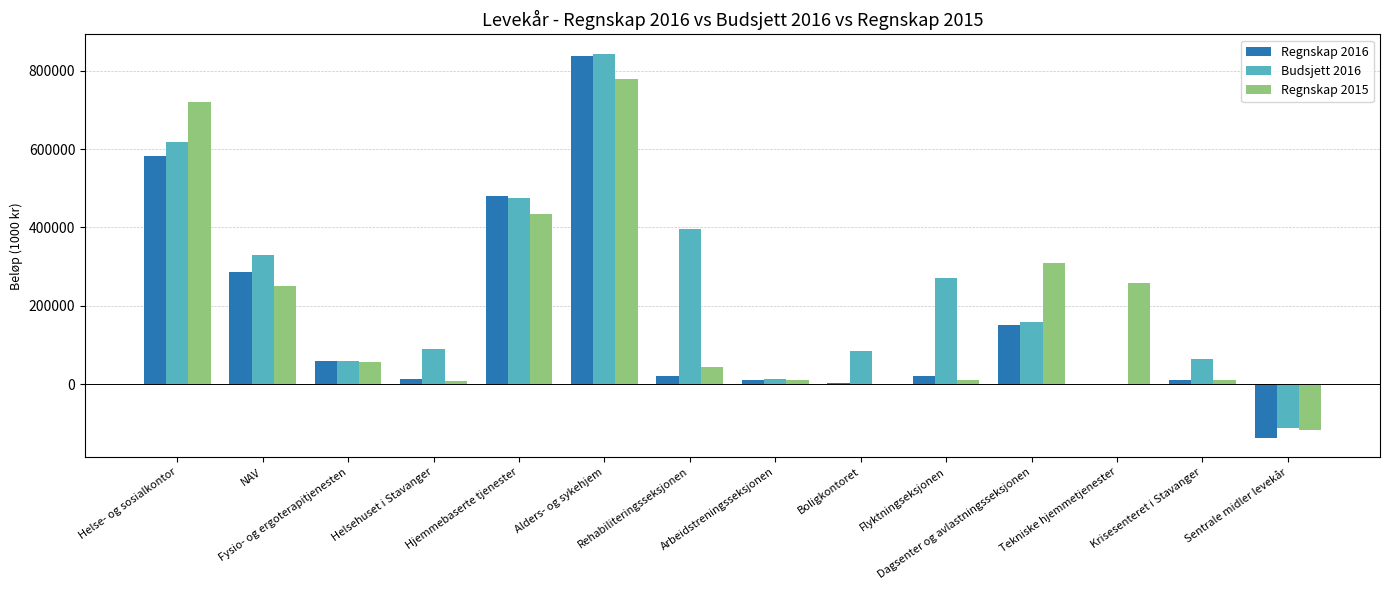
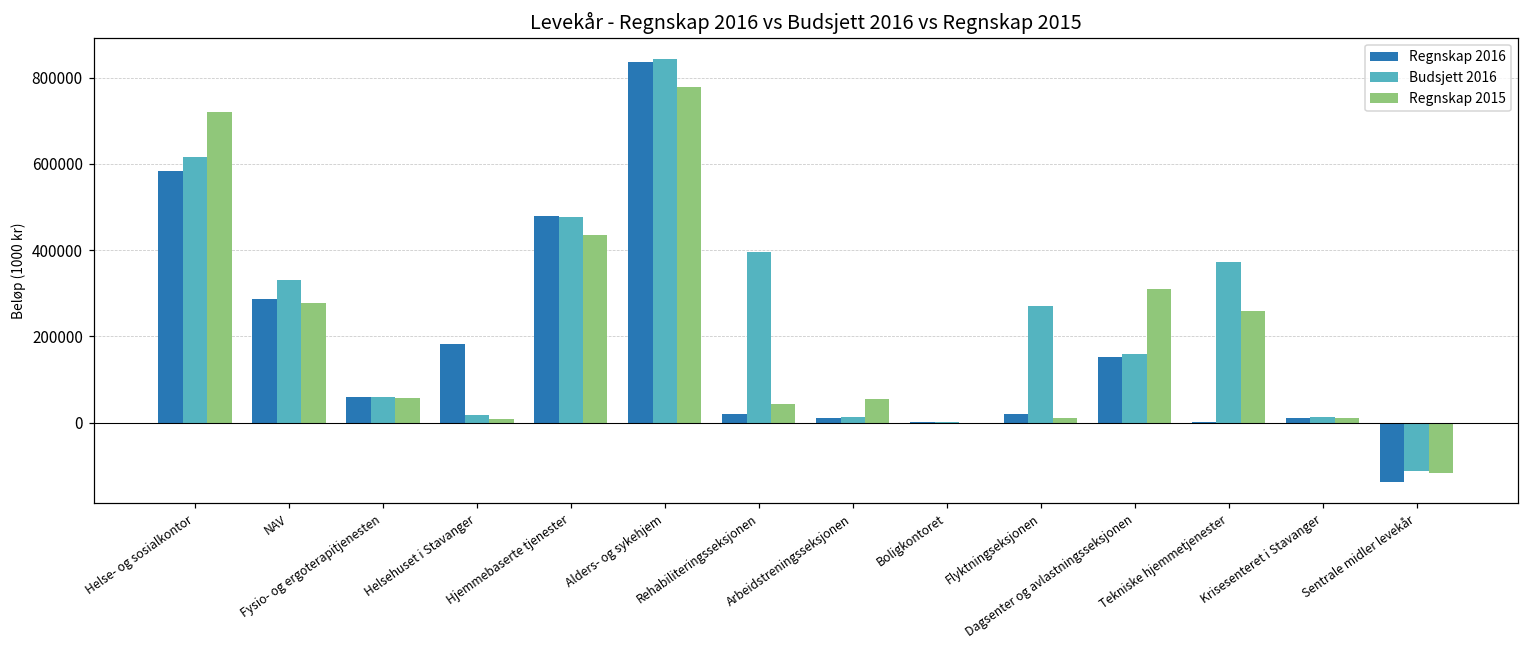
  {
    "Regnskap 2016": {
      "Helse- og sosialkontor": 580000,
      "NAV": 290000,
      "Fysio- og ergoterapitjenesten": 60000,
-     "Helsehuset i Stavanger": 10000,
+     "Helsehuset i Stavanger": 180000,
      "Hjemmebaserte tjenester": 480000,
      "Alders- og sykehjem": 840000,
      "Rehabiliteringsseksjonen": 20000,
      "Arbeidstreningsseksjonen": 10000,
      "Flyktningseksjonen": 20000,
      "Dagsenter og avlastningsseksjonen": 150000,
      "Krisesenteret i Stavanger": 10000,
      "Sentrale midler levekår": -140000
    },
    "Budsjett 2016": {
      "Helse- og sosialkontor": 620000,
      "NAV": 330000,
      "Fysio- og ergoterapitjenesten": 60000,
-     "Helsehuset i Stavanger": 90000,
+     "Helsehuset i Stavanger": 20000,
      "Hjemmebaserte tjenester": 480000,
      "Alders- og sykehjem": 840000,
      "Rehabiliteringsseksjonen": 400000,
      "Arbeidstreningsseksjonen": 10000,
-     "Boligkontoret": 90000,
+     "Boligkontoret": 0,
      "Flyktningseksjonen": 270000,
      "Dagsenter og avlastningsseksjonen": 160000,
-     "Tekniske hjemmetjenester": 0,
-     "Krisesenteret i Stavanger": 60000,
+     "Tekniske hjemmetjenester": 370000,
+     "Krisesenteret i Stavanger": 10000,
      "Sentrale midler levekår": -110000
    },
    "Regnskap 2015": {
      "Helse- og sosialkontor": 720000,
-     "NAV": 250000,
+     "NAV": 280000,
      "Fysio- og ergoterapitjenesten": 60000,
      "Helsehuset i Stavanger": 10000,
      "Hjemmebaserte tjenester": 440000,
      "Alders- og sykehjem": 780000,
      "Rehabiliteringsseksjonen": 40000,
-     "Arbeidstreningsseksjonen": 10000,
+     "Arbeidstreningsseksjonen": 60000,
      "Boligkontoret": 0,
      "Flyktningseksjonen": 10000,
      "Dagsenter og avlastningsseksjonen": 310000,
      "Tekniske hjemmetjenester": 260000,
      "Krisesenteret i Stavanger": 10000,
      "Sentrale midler levekår": -120000
    }
  }
